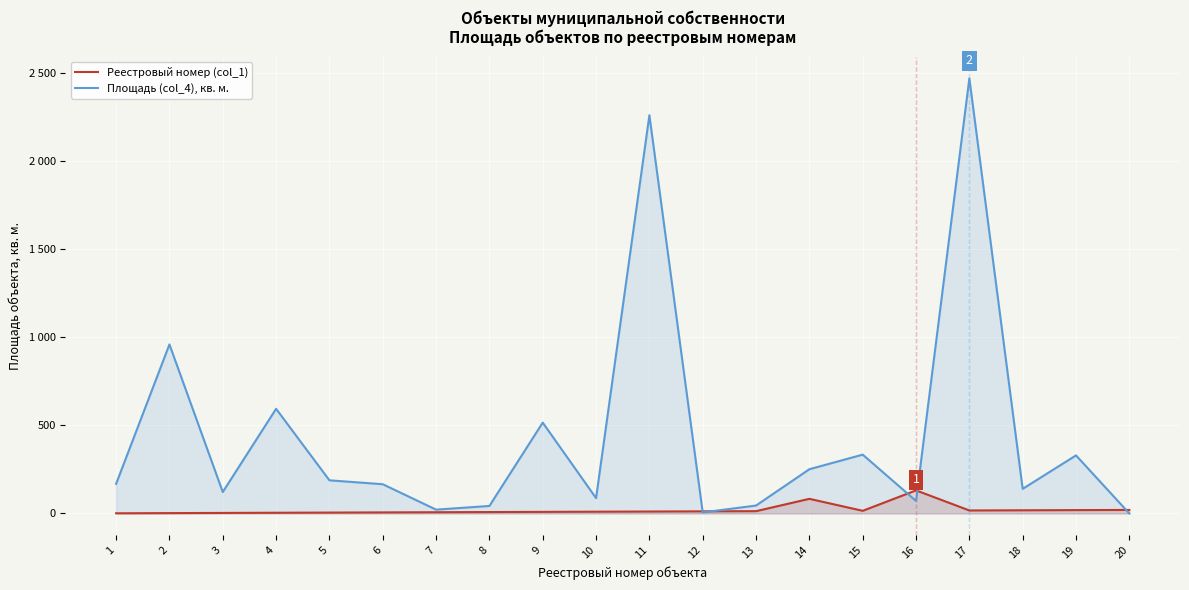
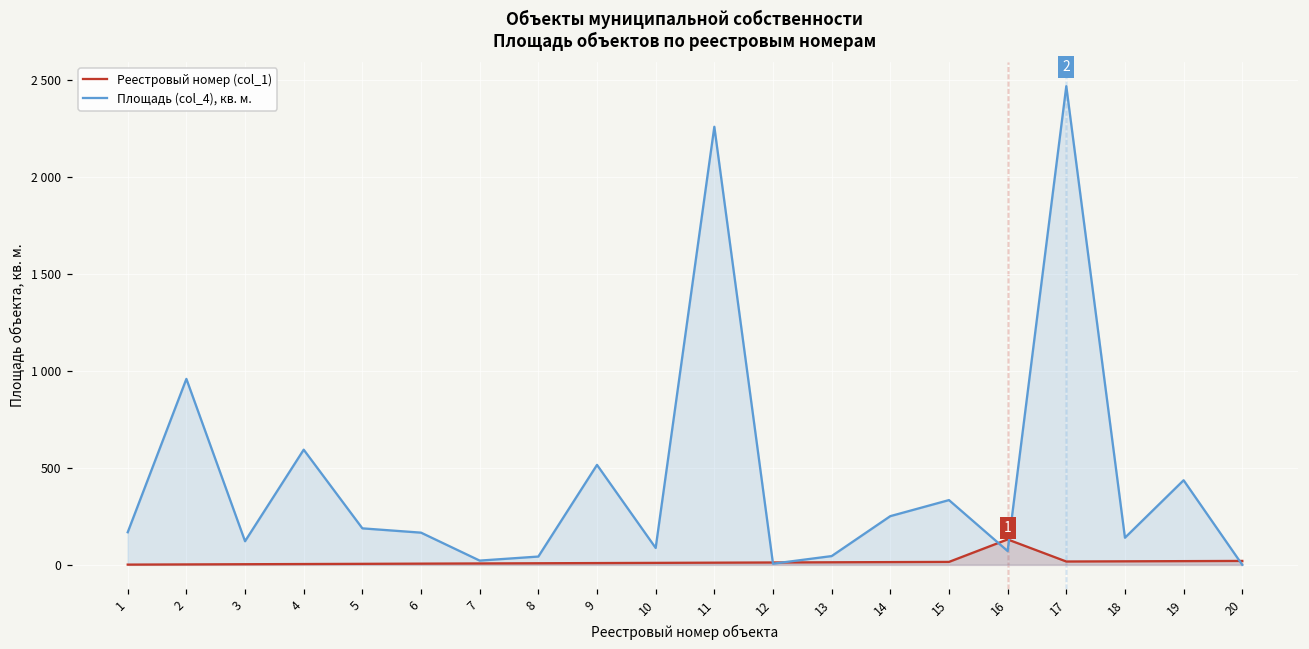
  {
    "Реестровый номер (col_1)": {
      "1": 0,
      "2": 0,
      "3": 0,
      "4": 0,
      "5": 10,
      "6": 10,
      "7": 10,
      "8": 10,
      "9": 10,
      "10": 10,
      "11": 10,
      "13": 10,
-     "14": 80,
+     "14": 10,
      "15": 20,
      "17": 20,
      "18": 20,
      "19": 20,
      "20": 20
    },
    "Площадь (col_4), кв. м.": {
      "1": 170,
      "2": 960,
      "3": 120,
      "4": 590,
      "5": 190,
      "6": 170,
      "7": 20,
      "8": 40,
      "9": 520,
      "10": 90,
      "11": 2260,
      "13": 50,
      "14": 250,
      "15": 330,
      "16": 70,
      "18": 140,
-     "19": 330,
+     "19": 440,
      "20": 0
    }
  }
